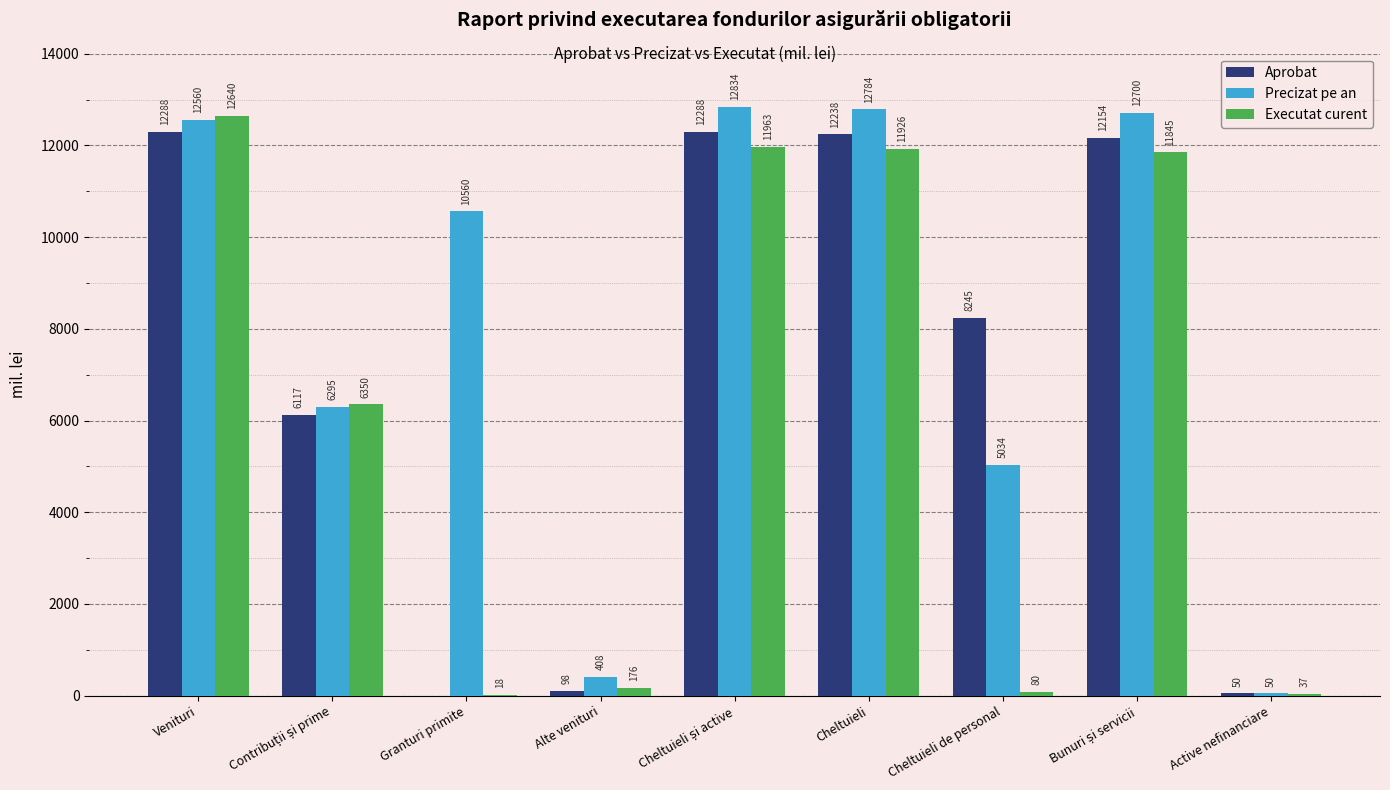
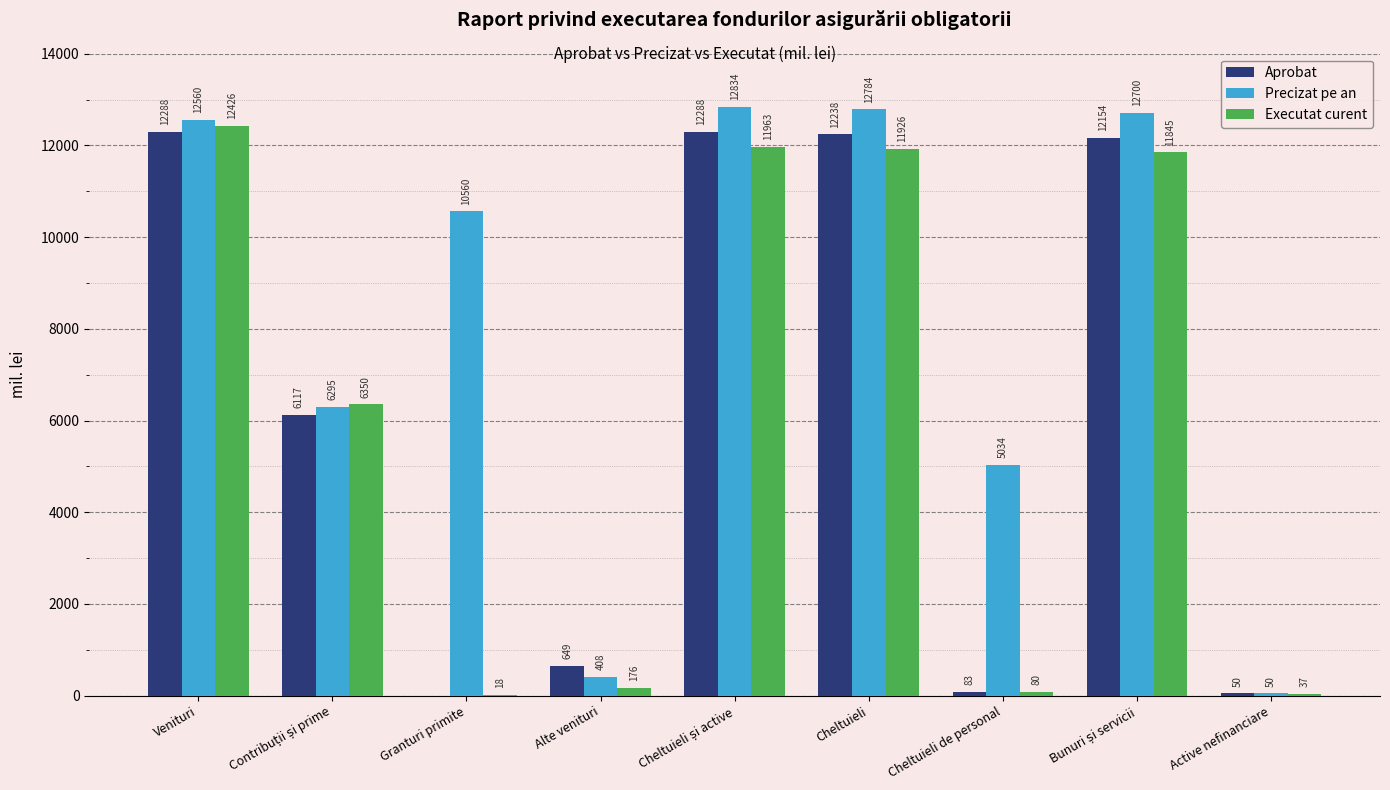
  {
    "Aprobat": {
      "Venituri": 12288,
      "Contribuții și prime": 6117,
-     "Alte venituri": 98,
+     "Alte venituri": 649,
      "Cheltuieli și active": 12288,
      "Cheltuieli": 12238,
-     "Cheltuieli de personal": 8245,
+     "Cheltuieli de personal": 83,
      "Bunuri și servicii": 12154,
      "Active nefinanciare": 50
    },
    "Precizat pe an": {
      "Venituri": 12560,
      "Contribuții și prime": 6295,
      "Granturi primite": 10560,
      "Alte venituri": 408,
      "Cheltuieli și active": 12834,
      "Cheltuieli": 12784,
      "Cheltuieli de personal": 5034,
      "Bunuri și servicii": 12700,
      "Active nefinanciare": 50
    },
    "Executat curent": {
-     "Venituri": 12640,
+     "Venituri": 12426,
      "Contribuții și prime": 6350,
      "Granturi primite": 18,
      "Alte venituri": 176,
      "Cheltuieli și active": 11963,
      "Cheltuieli": 11926,
      "Cheltuieli de personal": 80,
      "Bunuri și servicii": 11845,
      "Active nefinanciare": 37
    }
  }
